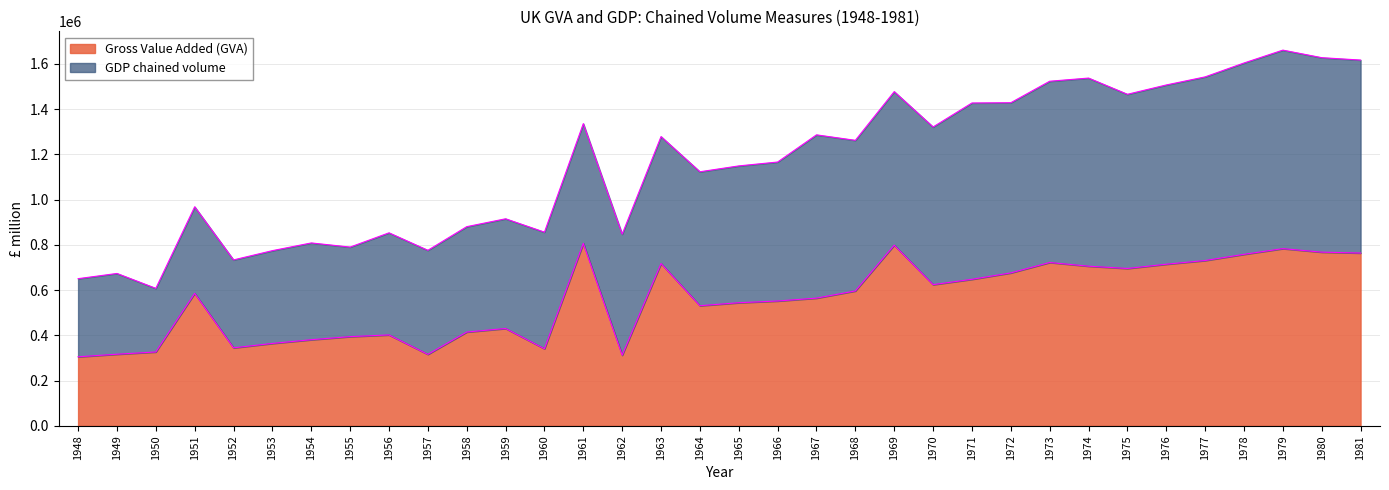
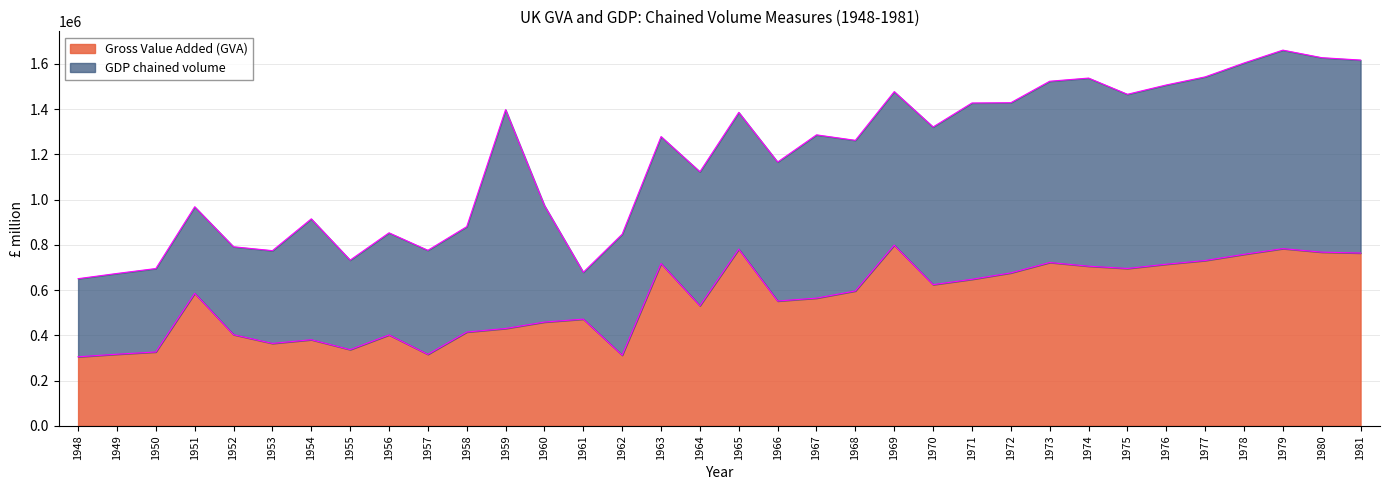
  {
    "Gross Value Added (GVA)": {
      "1948": 310000,
      "1949": 320000,
      "1950": 330000,
      "1951": 590000,
-     "1952": 340000,
+     "1952": 400000,
      "1953": 360000,
      "1954": 380000,
-     "1955": 390000,
+     "1955": 340000,
      "1956": 400000,
      "1957": 320000,
      "1958": 410000,
      "1959": 430000,
-     "1960": 340000,
-     "1961": 810000,
+     "1960": 460000,
+     "1961": 470000,
      "1962": 310000,
      "1963": 720000,
      "1964": 530000,
-     "1965": 540000,
+     "1965": 780000,
      "1966": 550000,
      "1967": 560000,
      "1968": 600000,
      "1969": 800000,
      "1970": 620000,
      "1971": 650000,
      "1972": 680000,
      "1973": 720000,
      "1974": 710000,
      "1975": 700000,
      "1976": 710000,
      "1977": 730000,
      "1978": 760000,
      "1979": 780000,
      "1980": 770000,
      "1981": 760000
    },
    "GDP chained volume": {
      "1948": 350000,
      "1949": 360000,
-     "1950": 280000,
+     "1950": 370000,
      "1951": 380000,
      "1952": 390000,
      "1953": 410000,
-     "1954": 430000,
+     "1954": 530000,
      "1955": 400000,
      "1956": 450000,
      "1957": 460000,
      "1958": 470000,
-     "1959": 480000,
+     "1959": 970000,
      "1960": 520000,
-     "1961": 530000,
+     "1961": 210000,
      "1962": 530000,
      "1963": 560000,
      "1964": 590000,
      "1965": 600000,
      "1966": 610000,
      "1967": 720000,
      "1968": 670000,
      "1969": 680000,
      "1970": 700000,
      "1971": 780000,
      "1972": 750000,
      "1973": 800000,
      "1974": 830000,
      "1975": 770000,
      "1976": 790000,
      "1977": 810000,
      "1978": 850000,
      "1979": 880000,
      "1980": 860000,
      "1981": 850000
    }
  }
